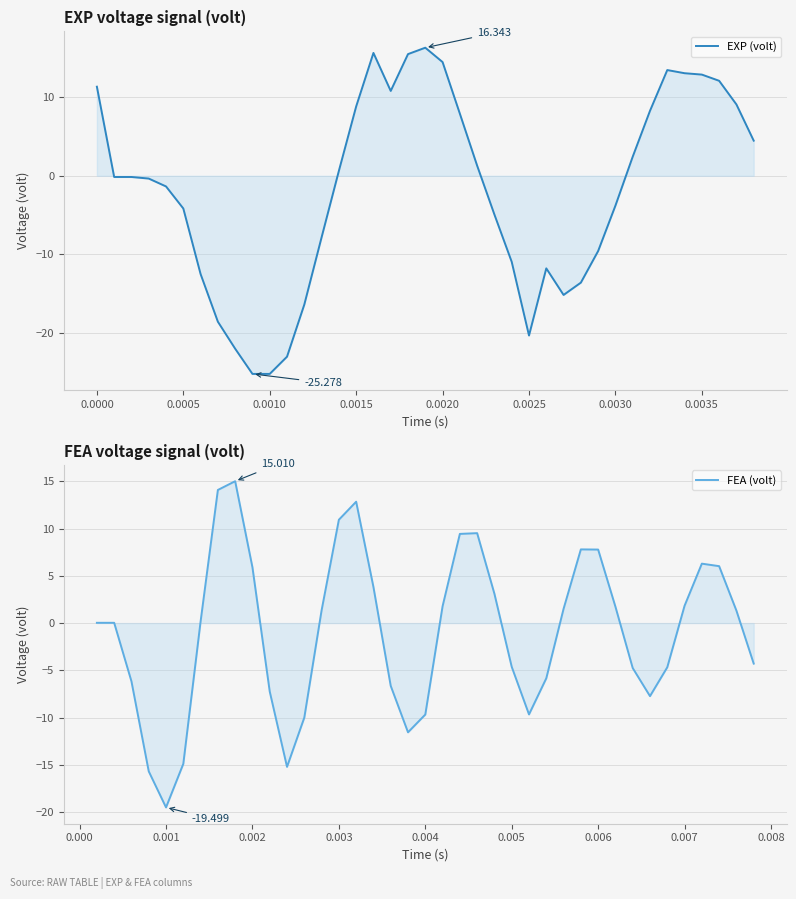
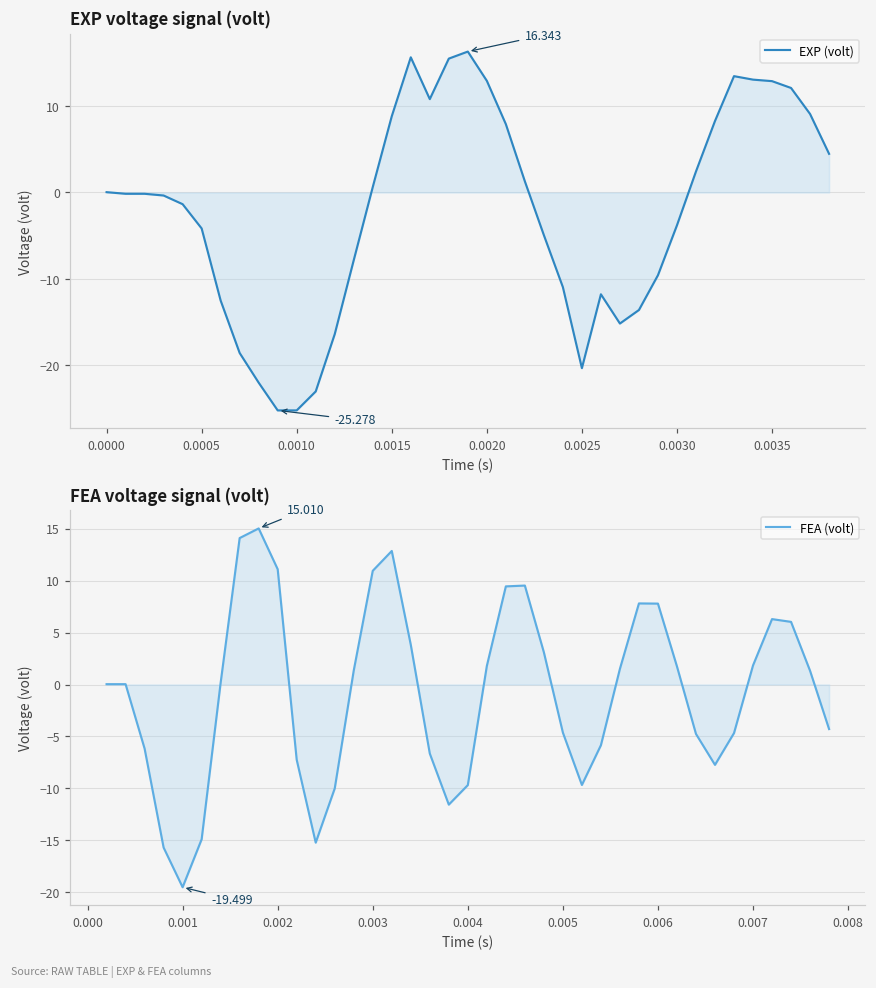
  {
    "EXP voltage signal (volt)": {
      "EXP (volt)": {
-       "0.0000": 11,
+       "0.0000": 0,
        "0.0005": -4,
-       "0.0020": 15,
+       "0.0020": 13,
        "0.0025": -20,
        "0.0030": -4
      }
    },
    "FEA voltage signal (volt)": {
      "FEA (volt)": {
-       "0.002": 6,
+       "0.002": 11,
        "0.004": -10,
        "0.005": -5
      }
    }
  }
